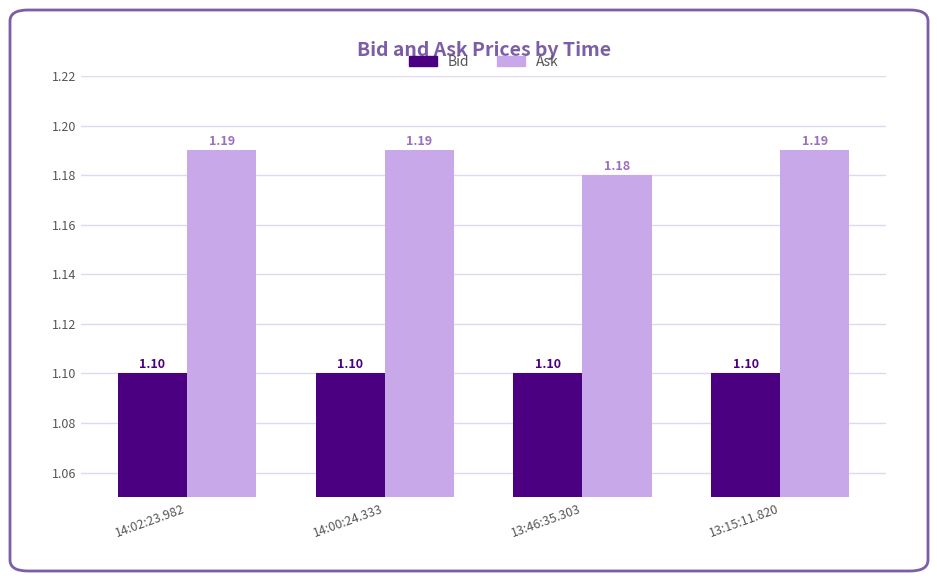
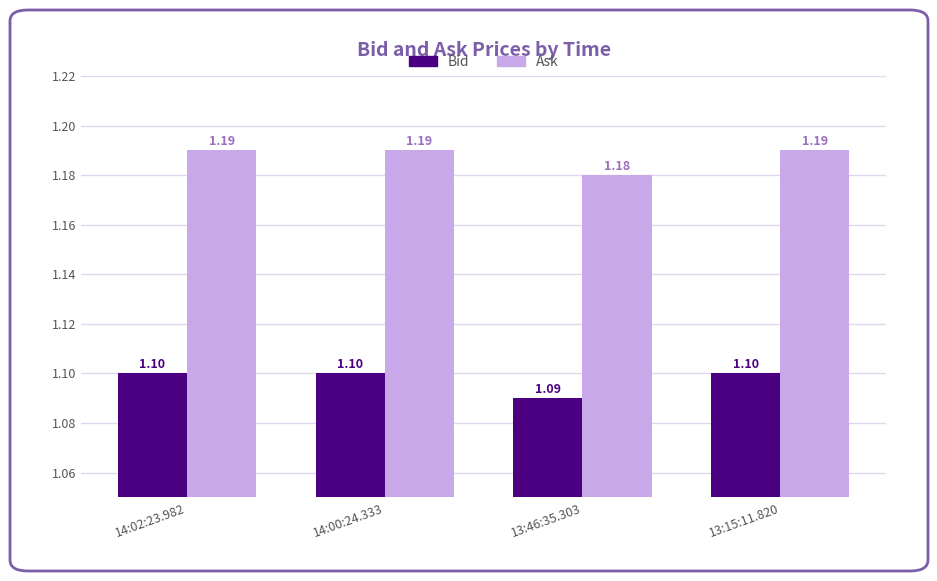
  {
    "Bid": {
      "14:02:23.982": 1.10,
      "14:00:24.333": 1.10,
-     "13:46:35.303": 1.10,
+     "13:46:35.303": 1.09,
      "13:15:11.820": 1.10
    },
    "Ask": {
      "14:02:23.982": 1.19,
      "14:00:24.333": 1.19,
      "13:46:35.303": 1.18,
      "13:15:11.820": 1.19
    }
  }
